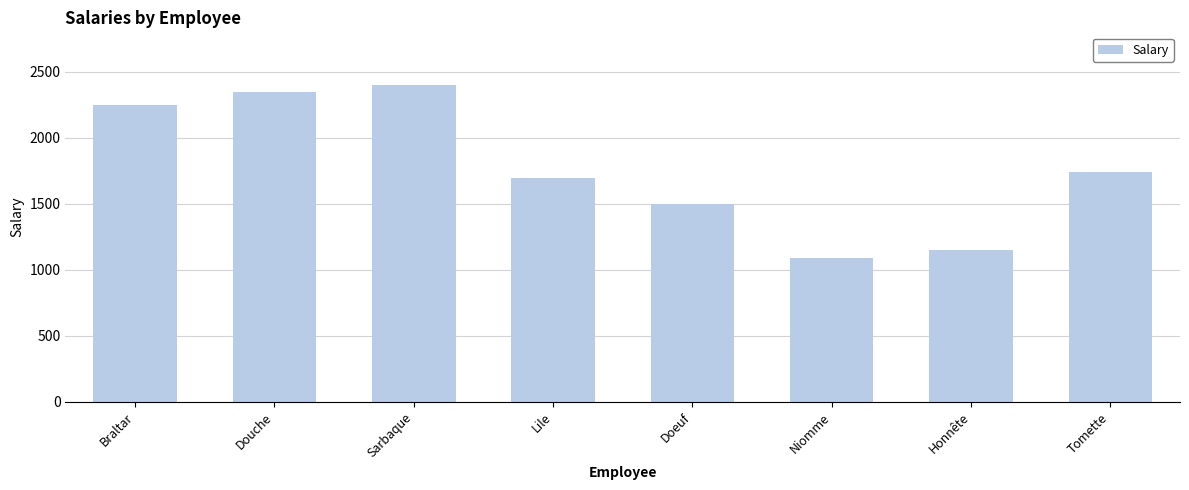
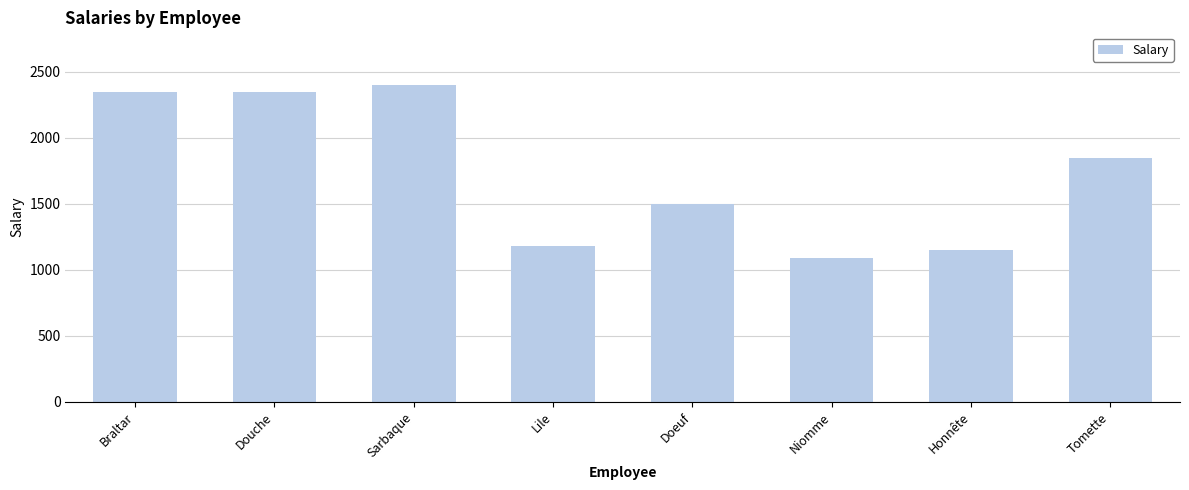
  {
-   "Braltar": 2250,
+   "Braltar": 2350,
    "Douche": 2350,
    "Sarbaque": 2400,
-   "Lile": 1700,
+   "Lile": 1180,
    "Doeuf": 1500,
    "Niomme": 1090,
    "Honnête": 1150,
-   "Tomette": 1740
+   "Tomette": 1850
  }
